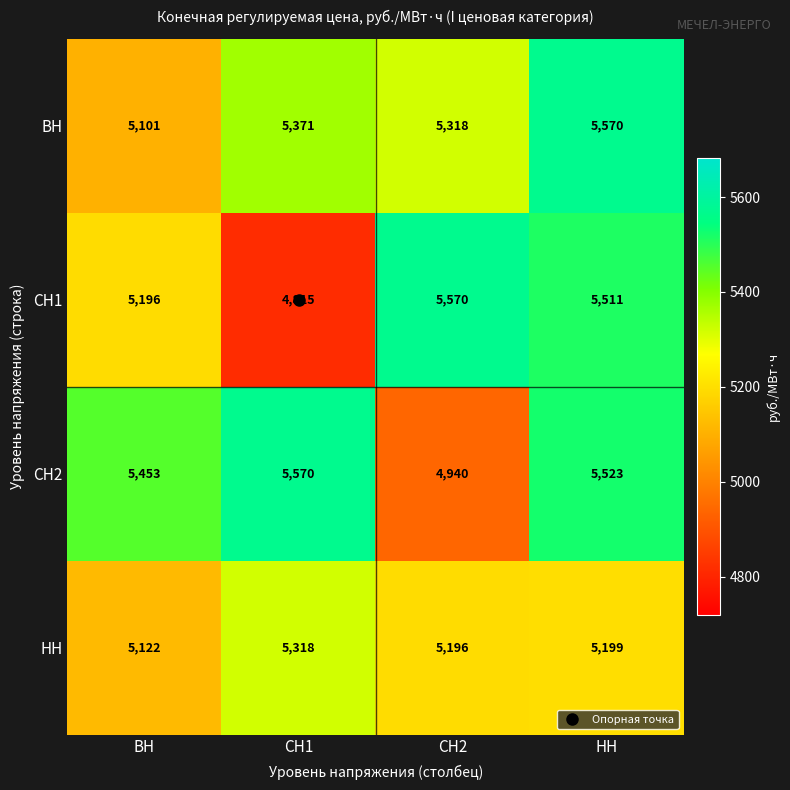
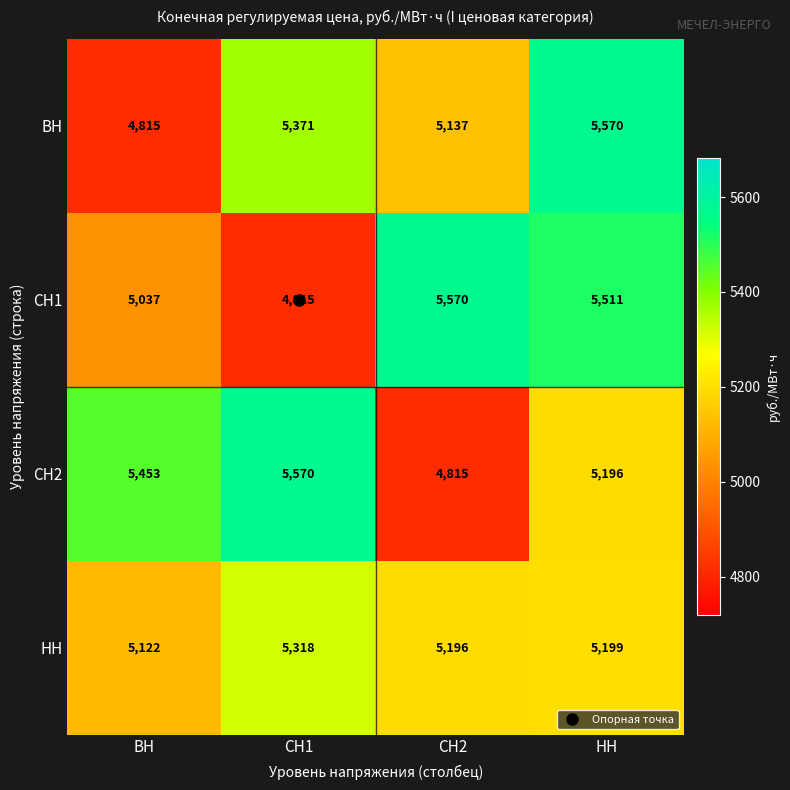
  {
    "ВН": {
-     "ВН": "5,101",
+     "ВН": "4,815",
      "СН1": "5,371",
-     "СН2": "5,318",
+     "СН2": "5,137",
      "НН": "5,570"
    },
    "СН1": {
-     "ВН": "5,196",
+     "ВН": "5,037",
      "СН2": "5,570",
      "НН": "5,511"
    },
    "СН2": {
      "ВН": "5,453",
      "СН1": "5,570",
-     "СН2": "4,940",
-     "НН": "5,523"
+     "СН2": "4,815",
+     "НН": "5,196"
    },
    "НН": {
      "ВН": "5,122",
      "СН1": "5,318",
      "СН2": "5,196",
      "НН": "5,199"
    }
  }
